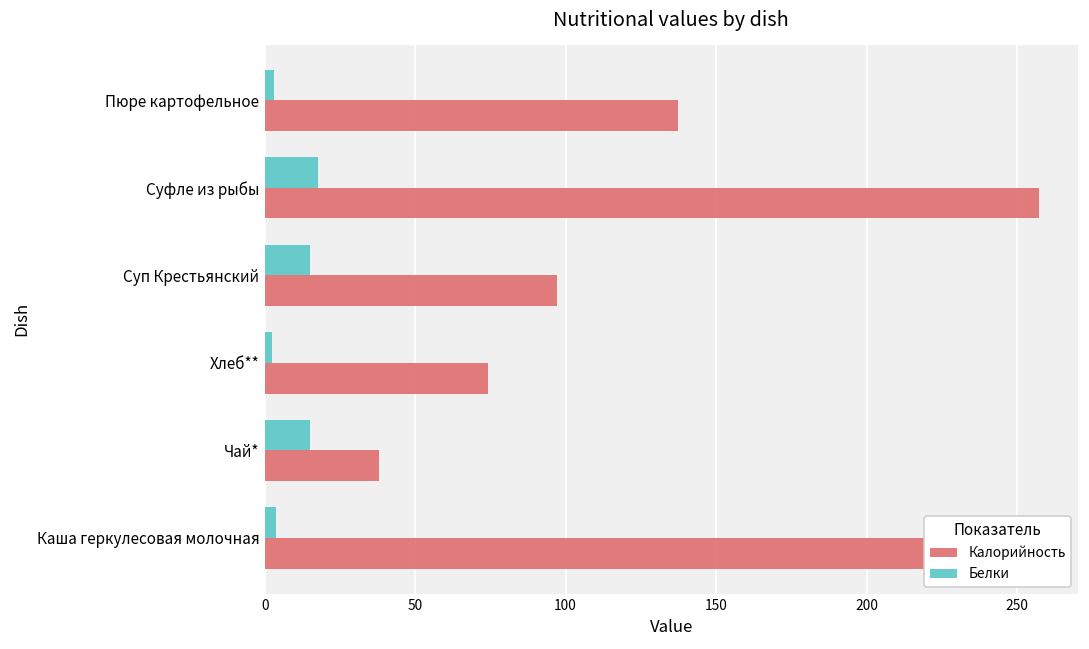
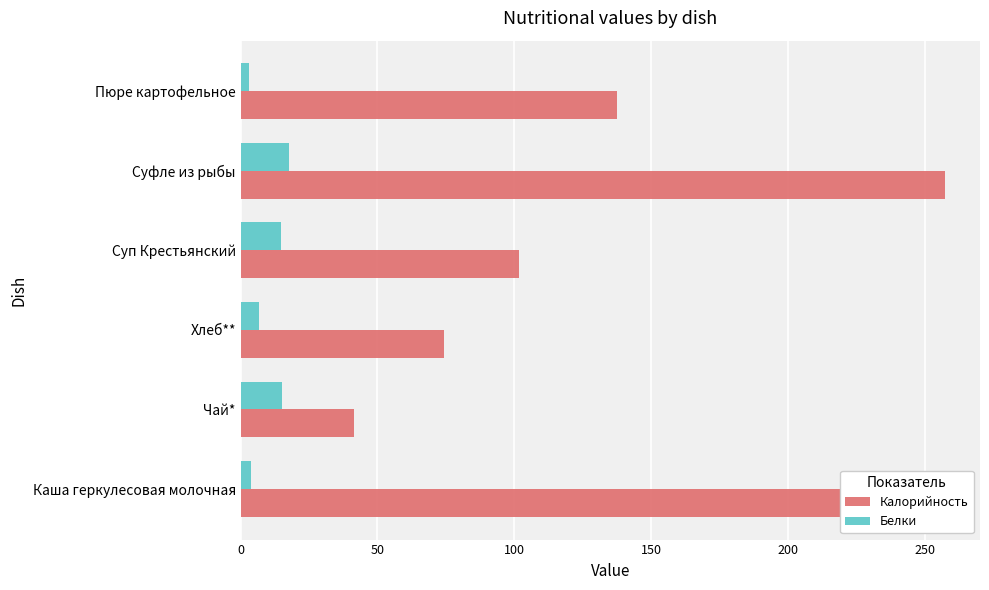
  {
    "Калорийность": {
      "Пюре картофельное": 137,
      "Суфле из рыбы": 257,
-     "Суп Крестьянский": 97,
+     "Суп Крестьянский": 102,
      "Хлеб**": 74,
-     "Чай*": 38
+     "Чай*": 41
    },
    "Белки": {
      "Пюре картофельное": 3,
      "Суфле из рыбы": 18,
      "Суп Крестьянский": 15,
-     "Хлеб**": 2,
+     "Хлеб**": 7,
      "Чай*": 15,
      "Каша геркулесовая молочная": 4
    }
  }
